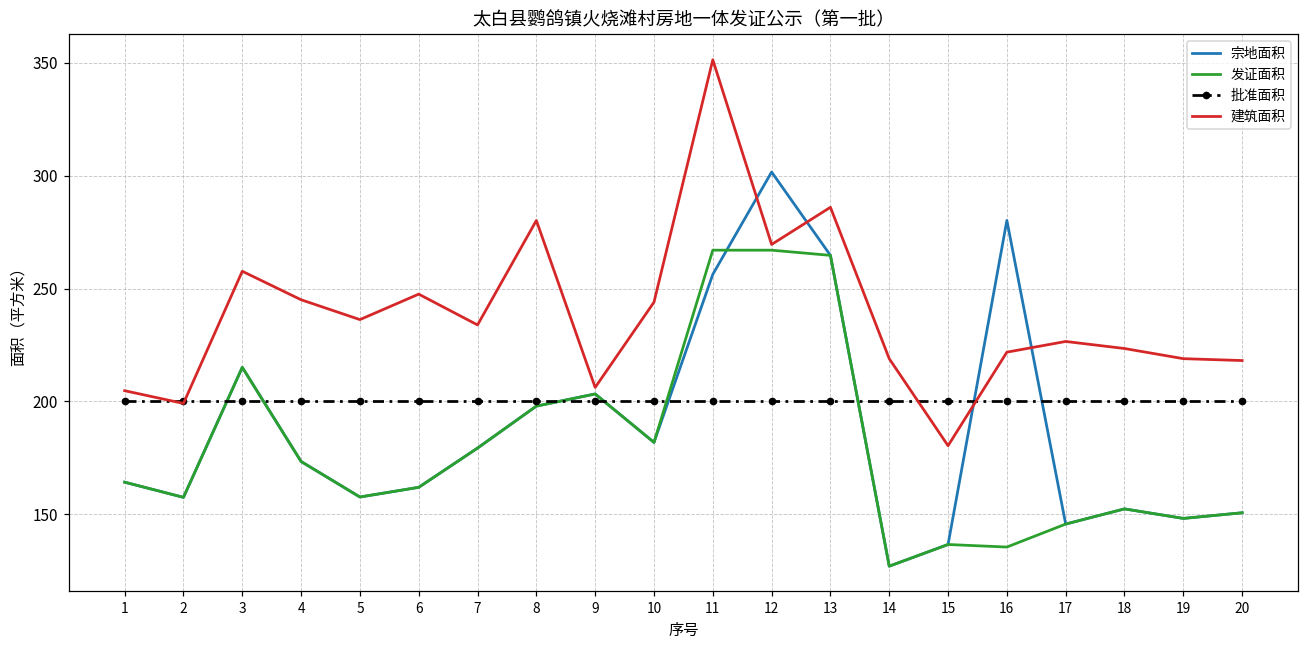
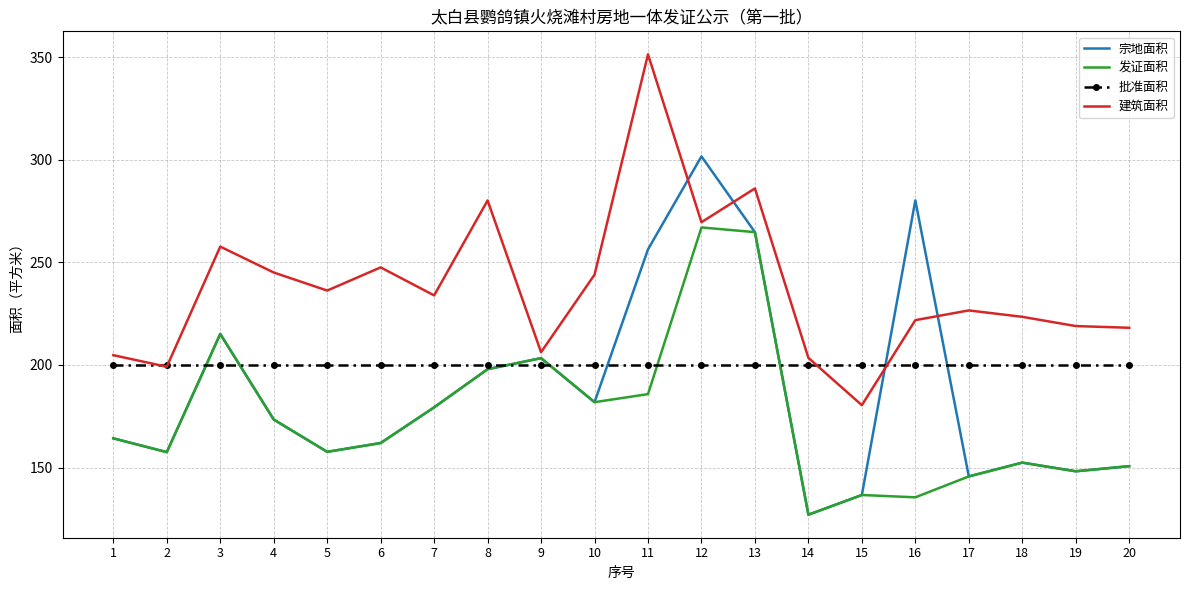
  {
    "宗地面积": {
      "11": 256,
      "12": 302,
      "16": 280
    },
    "发证面积": {
-     "11": 267,
+     "11": 186,
      "12": 267,
      "16": 136
    },
    "批准面积": {
      "1": 200,
      "3": 200,
      "4": 200,
      "5": 200,
      "6": 200,
      "7": 200,
      "8": 200,
      "9": 200,
      "10": 200,
      "11": 200,
      "12": 200,
      "13": 200,
      "14": 200,
      "15": 200,
      "16": 200,
      "17": 200,
      "18": 200,
      "19": 200,
      "20": 200
    },
    "建筑面积": {
      "1": 205,
      "3": 258,
      "4": 245,
      "5": 236,
      "6": 248,
      "7": 234,
      "8": 280,
      "9": 206,
      "10": 244,
      "11": 351,
      "12": 270,
      "13": 286,
-     "14": 219,
+     "14": 203,
      "15": 180,
      "16": 222,
      "17": 227,
      "18": 223,
      "19": 219,
      "20": 218
    }
  }
